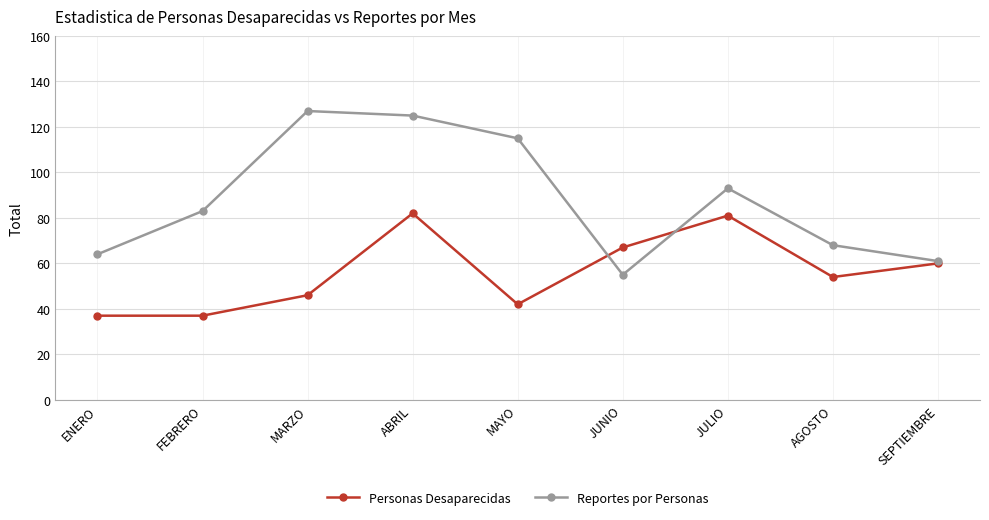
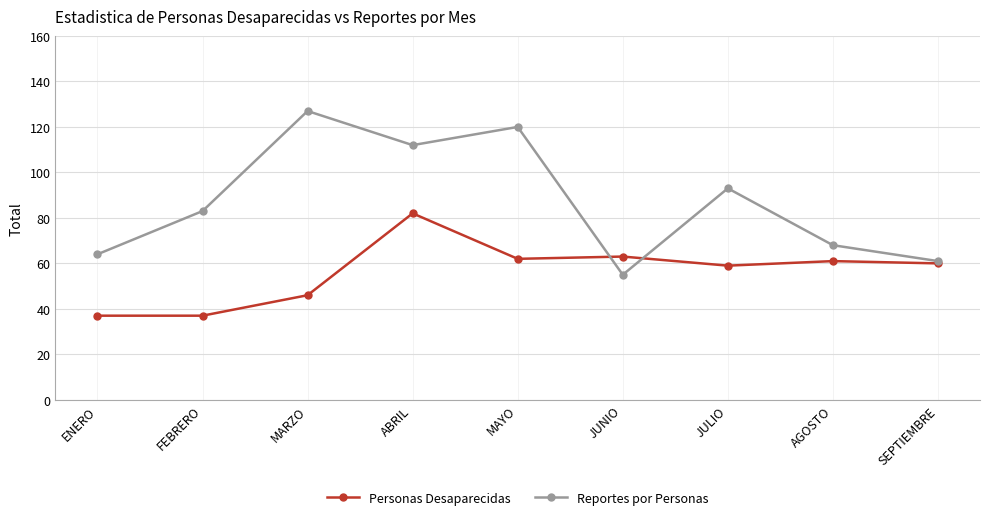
  {
    "Personas Desaparecidas": {
      "ENERO": 37,
      "FEBRERO": 37,
      "MARZO": 46,
      "ABRIL": 82,
-     "MAYO": 42,
-     "JUNIO": 67,
-     "JULIO": 81,
-     "AGOSTO": 54
+     "MAYO": 62,
+     "JUNIO": 63,
+     "JULIO": 59,
+     "AGOSTO": 61
    },
    "Reportes por Personas": {
      "ENERO": 64,
      "FEBRERO": 83,
      "MARZO": 127,
-     "ABRIL": 125,
-     "MAYO": 115,
+     "ABRIL": 112,
+     "MAYO": 120,
      "JUNIO": 55,
      "JULIO": 93,
      "AGOSTO": 68
    }
  }
